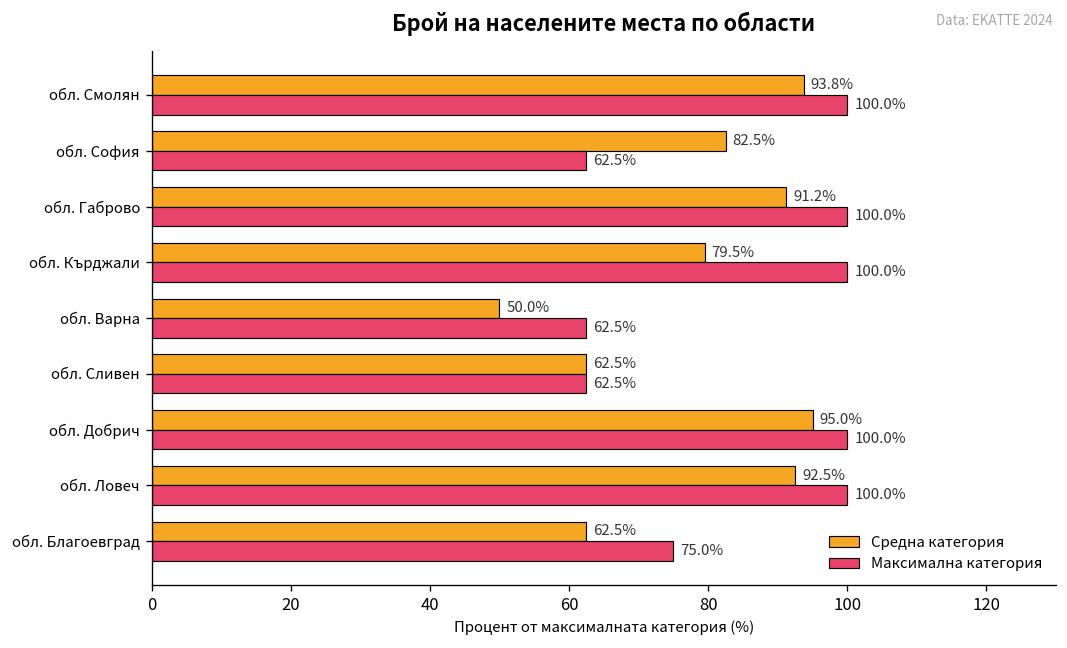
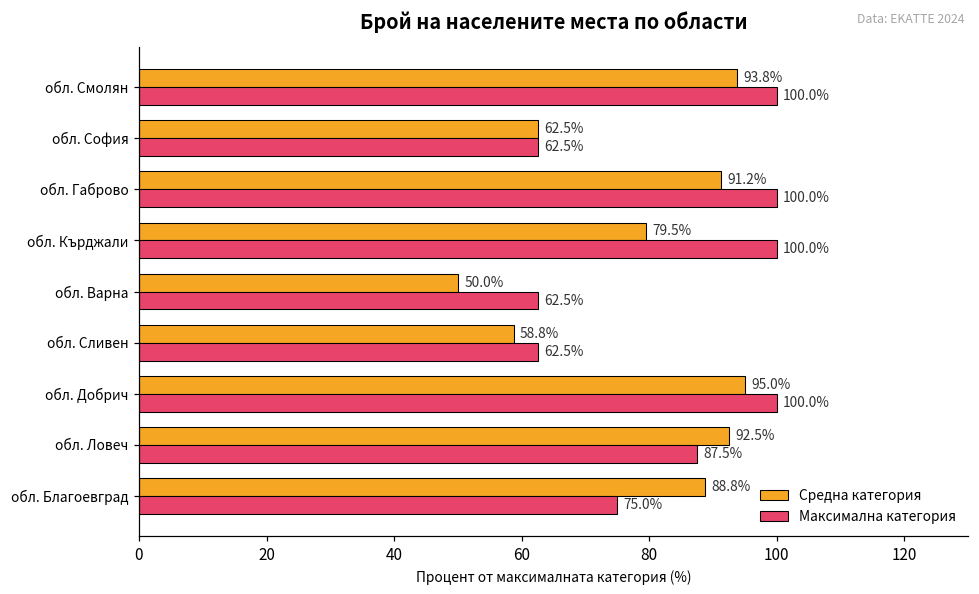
  {
    "Средна категория": {
      "обл. Смолян": "93.8%",
-     "обл. София": "82.5%",
+     "обл. София": "62.5%",
      "обл. Габрово": "91.2%",
      "обл. Кърджали": "79.5%",
      "обл. Варна": "50.0%",
-     "обл. Сливен": "62.5%",
+     "обл. Сливен": "58.8%",
      "обл. Добрич": "95.0%",
      "обл. Ловеч": "92.5%",
-     "обл. Благоевград": "62.5%"
+     "обл. Благоевград": "88.8%"
    },
    "Максимална категория": {
      "обл. Смолян": "100.0%",
      "обл. София": "62.5%",
      "обл. Габрово": "100.0%",
      "обл. Кърджали": "100.0%",
      "обл. Варна": "62.5%",
      "обл. Сливен": "62.5%",
      "обл. Добрич": "100.0%",
-     "обл. Ловеч": "100.0%",
+     "обл. Ловеч": "87.5%",
      "обл. Благоевград": "75.0%"
    }
  }
